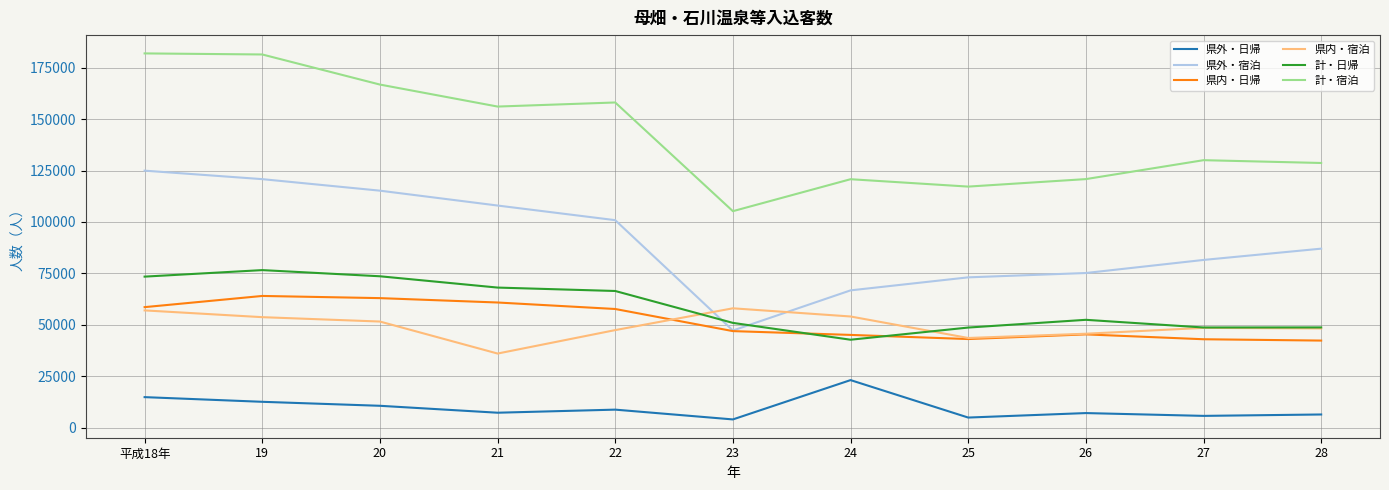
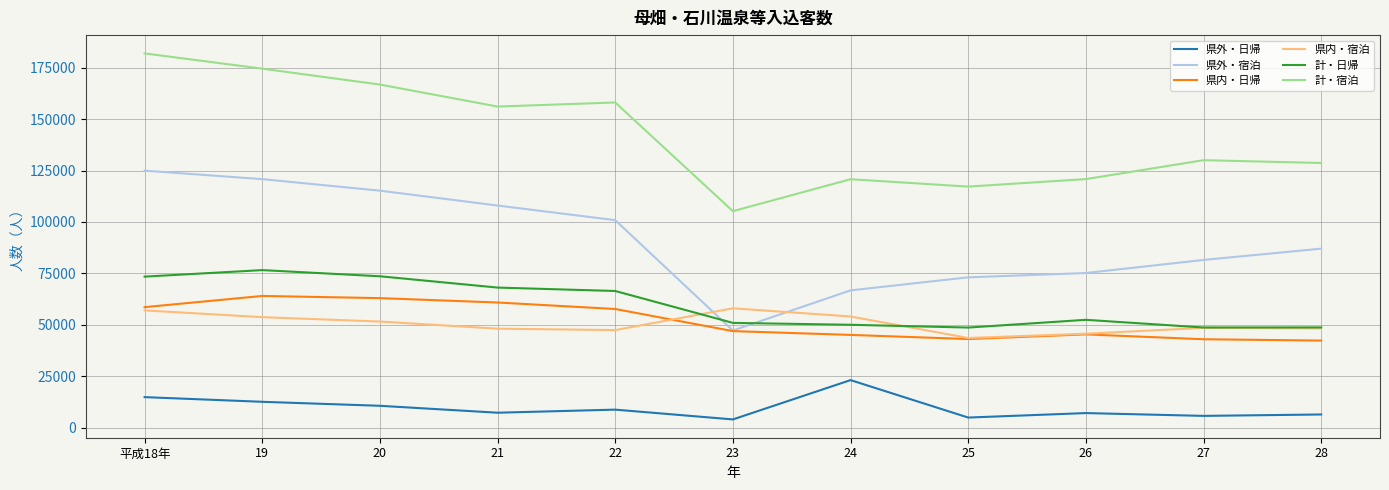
  {
    "県外・日帰": {
      "平成18年": 15000,
      "19": 13000,
      "20": 11000,
      "21": 7000,
      "22": 9000,
      "23": 4000,
      "24": 23000,
      "25": 5000,
      "26": 7000,
      "27": 6000,
      "28": 6000
    },
    "県外・宿泊": {
      "平成18年": 125000,
      "19": 121000,
      "20": 115000,
      "21": 108000,
      "22": 101000,
      "24": 67000,
      "25": 73000,
      "26": 75000,
      "27": 82000,
      "28": 87000
    },
    "県内・日帰": {
      "平成18年": 59000,
      "19": 64000,
      "20": 63000,
      "21": 61000,
      "22": 58000,
      "24": 45000,
      "27": 43000,
      "28": 42000
    },
    "県内・宿泊": {
      "平成18年": 57000,
      "19": 54000,
      "20": 52000,
-     "21": 36000,
+     "21": 48000,
      "22": 47000,
      "23": 58000,
      "24": 54000
    },
    "計・日帰": {
      "平成18年": 73000,
      "19": 77000,
      "20": 74000,
      "21": 68000,
      "22": 66000,
      "23": 51000,
-     "24": 43000,
+     "24": 50000,
      "25": 49000,
      "26": 52000
    },
    "計・宿泊": {
      "平成18年": 182000,
-     "19": 181000,
+     "19": 175000,
      "20": 167000,
      "21": 156000,
      "22": 158000,
      "23": 105000,
      "24": 121000,
      "25": 117000,
      "26": 121000,
      "27": 130000,
      "28": 129000
    }
  }
